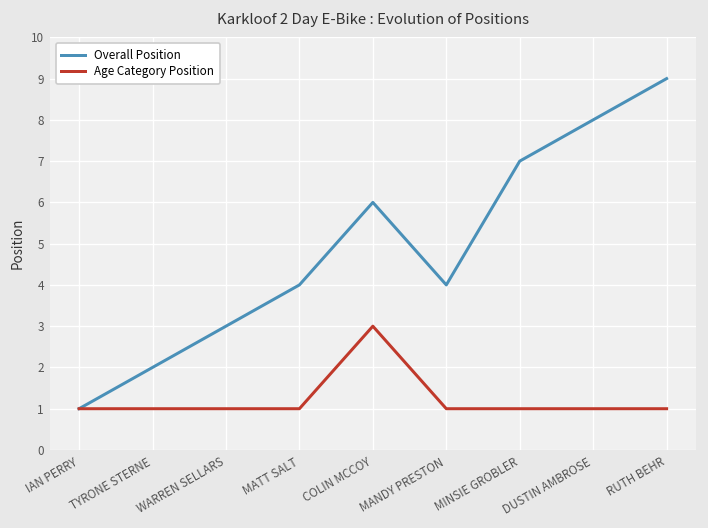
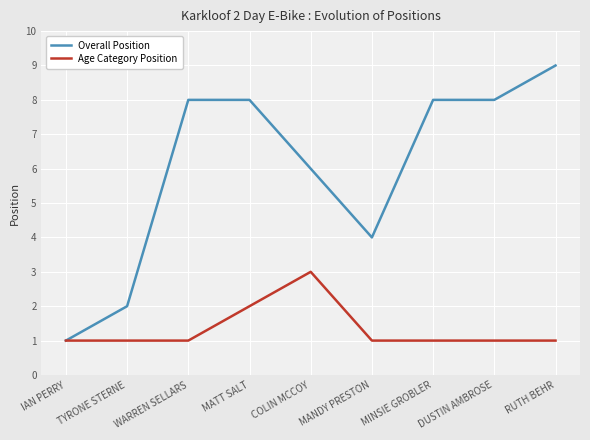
  {
    "Overall Position": {
      "TYRONE STERNE": 2,
-     "WARREN SELLARS": 3,
-     "MATT SALT": 4,
+     "WARREN SELLARS": 8,
+     "MATT SALT": 8,
      "COLIN MCCOY": 6,
      "MANDY PRESTON": 4,
-     "MINSIE GROBLER": 7,
+     "MINSIE GROBLER": 8,
      "DUSTIN AMBROSE": 8,
      "RUTH BEHR": 9
    },
    "Age Category Position": {
      "TYRONE STERNE": 1,
      "WARREN SELLARS": 1,
-     "MATT SALT": 1,
+     "MATT SALT": 2,
      "COLIN MCCOY": 3,
      "MANDY PRESTON": 1,
      "MINSIE GROBLER": 1,
      "DUSTIN AMBROSE": 1,
      "RUTH BEHR": 1
    }
  }
